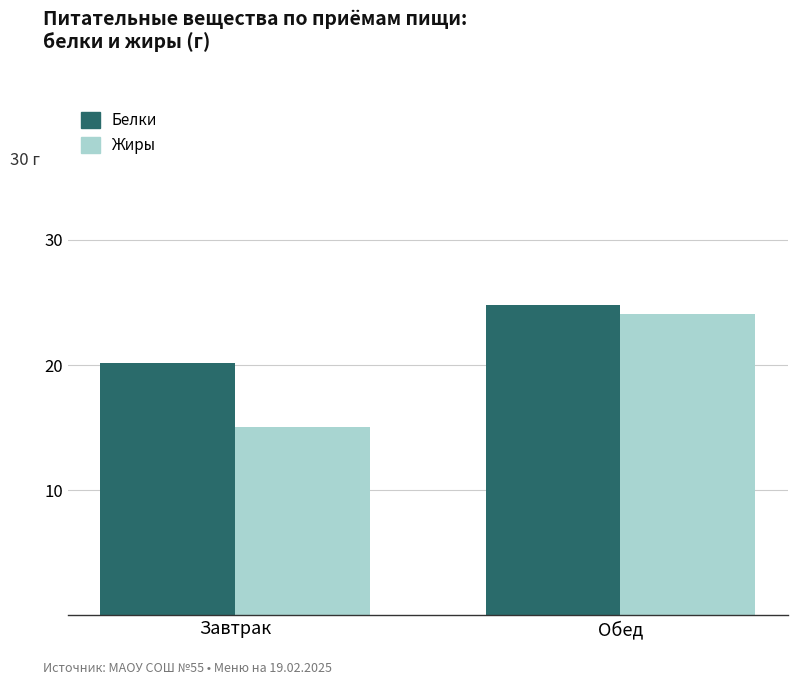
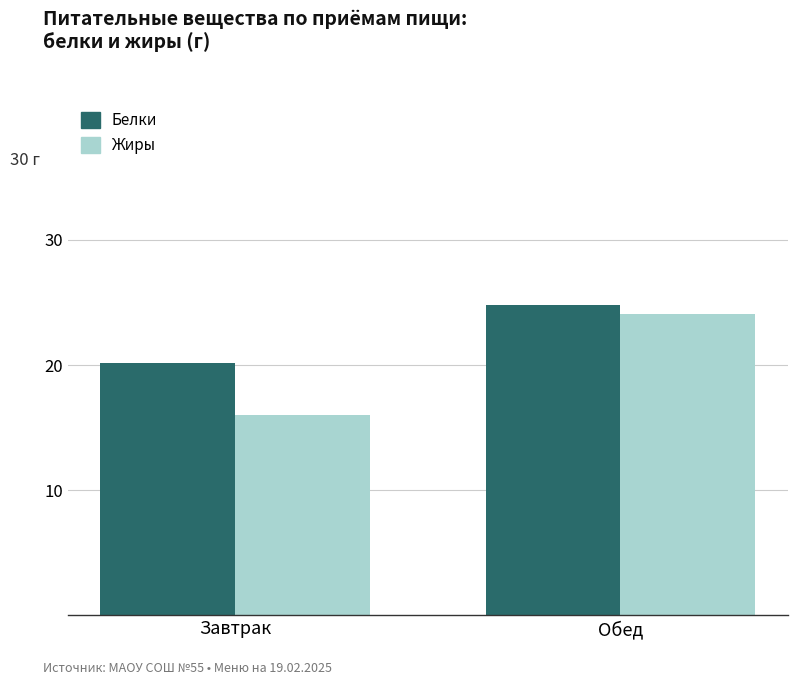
  {
    "Белки": {
      "Завтрак": 20.1,
      "Обед": 24.8
    },
    "Жиры": {
-     "Завтрак": 15.0,
+     "Завтрак": 16.0,
      "Обед": 24.1
    }
  }
